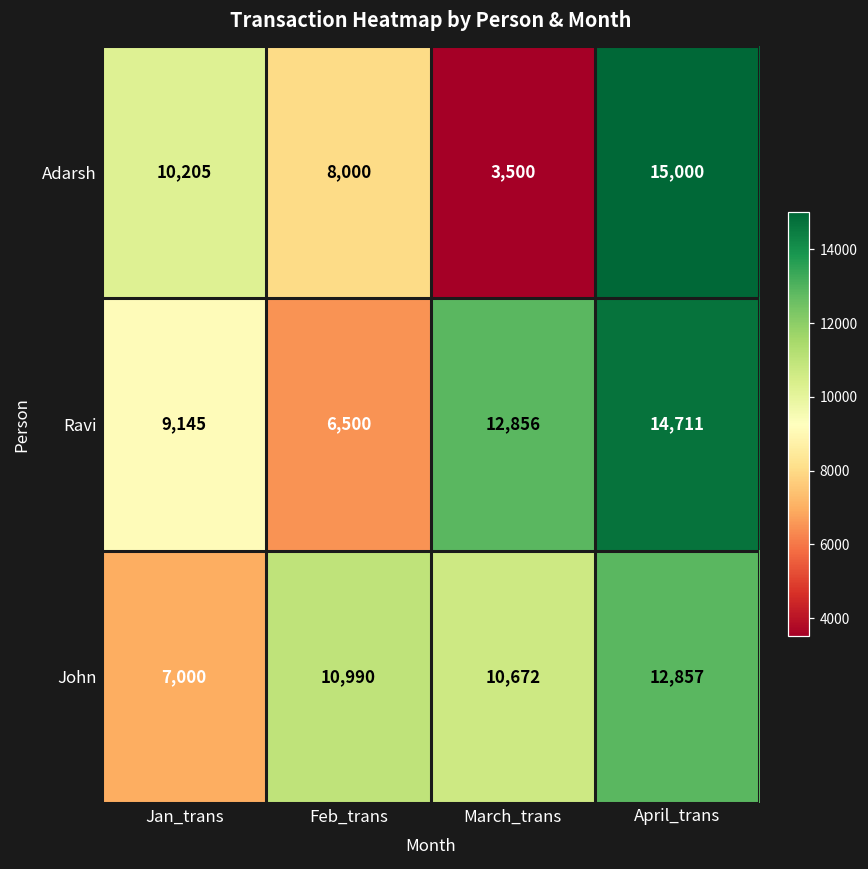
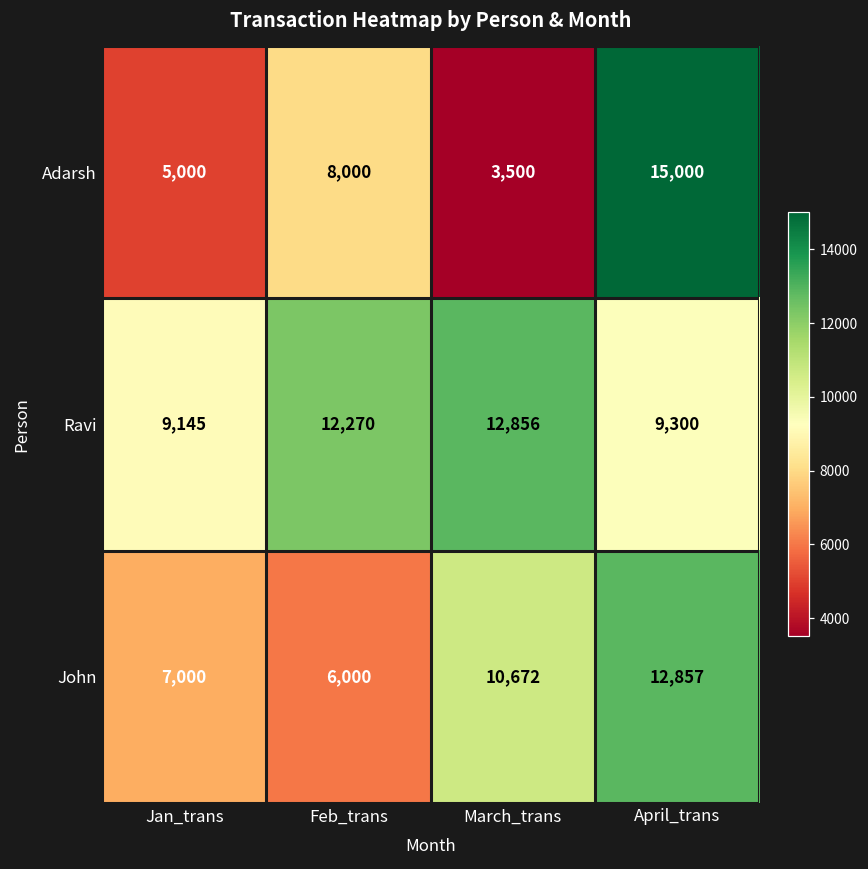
  {
    "Adarsh": {
-     "Jan_trans": "10,205",
+     "Jan_trans": "5,000",
      "Feb_trans": "8,000",
      "March_trans": "3,500",
      "April_trans": "15,000"
    },
    "Ravi": {
      "Jan_trans": "9,145",
-     "Feb_trans": "6,500",
+     "Feb_trans": "12,270",
      "March_trans": "12,856",
-     "April_trans": "14,711"
+     "April_trans": "9,300"
    },
    "John": {
      "Jan_trans": "7,000",
-     "Feb_trans": "10,990",
+     "Feb_trans": "6,000",
      "March_trans": "10,672",
      "April_trans": "12,857"
    }
  }
